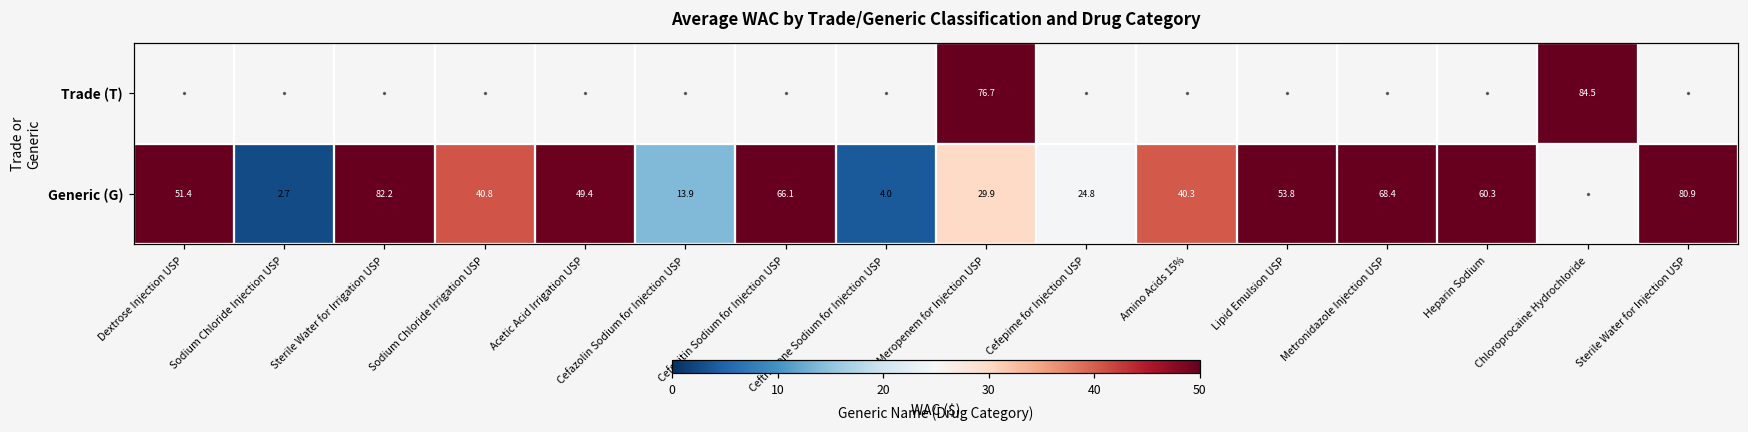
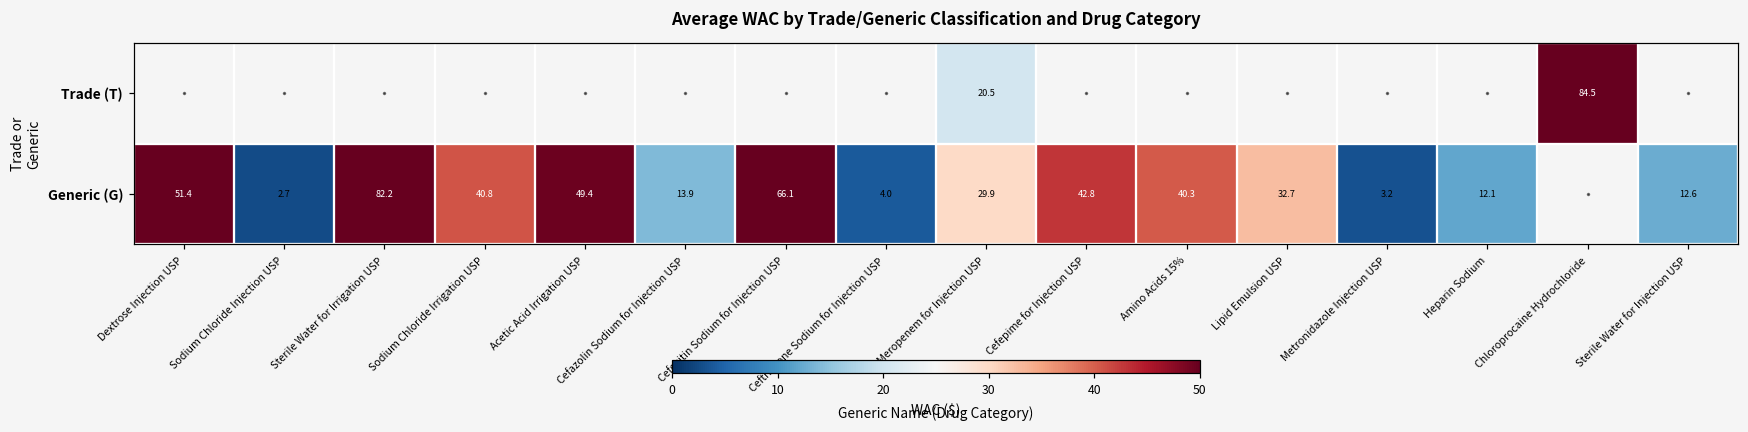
  {
    "Trade (T)": {
-     "Meropenem for Injection USP": 76.7,
+     "Meropenem for Injection USP": 20.5,
      "Chloroprocaine Hydrochloride": 84.5
    },
    "Generic (G)": {
      "Dextrose Injection USP": 51.4,
      "Sodium Chloride Injection USP": 2.7,
      "Sterile Water for Irrigation USP": 82.2,
      "Sodium Chloride Irrigation USP": 40.8,
      "Acetic Acid Irrigation USP": 49.4,
      "Cefazolin Sodium for Injection USP": 13.9,
      "Cefoxitin Sodium for Injection USP": 66.1,
      "Ceftriaxone Sodium for Injection USP": 4.0,
      "Meropenem for Injection USP": 29.9,
-     "Cefepime for Injection USP": 24.8,
+     "Cefepime for Injection USP": 42.8,
      "Amino Acids 15%": 40.3,
-     "Lipid Emulsion USP": 53.8,
-     "Metronidazole Injection USP": 68.4,
-     "Heparin Sodium": 60.3,
-     "Sterile Water for Injection USP": 80.9
+     "Lipid Emulsion USP": 32.7,
+     "Metronidazole Injection USP": 3.2,
+     "Heparin Sodium": 12.1,
+     "Sterile Water for Injection USP": 12.6
    }
  }
